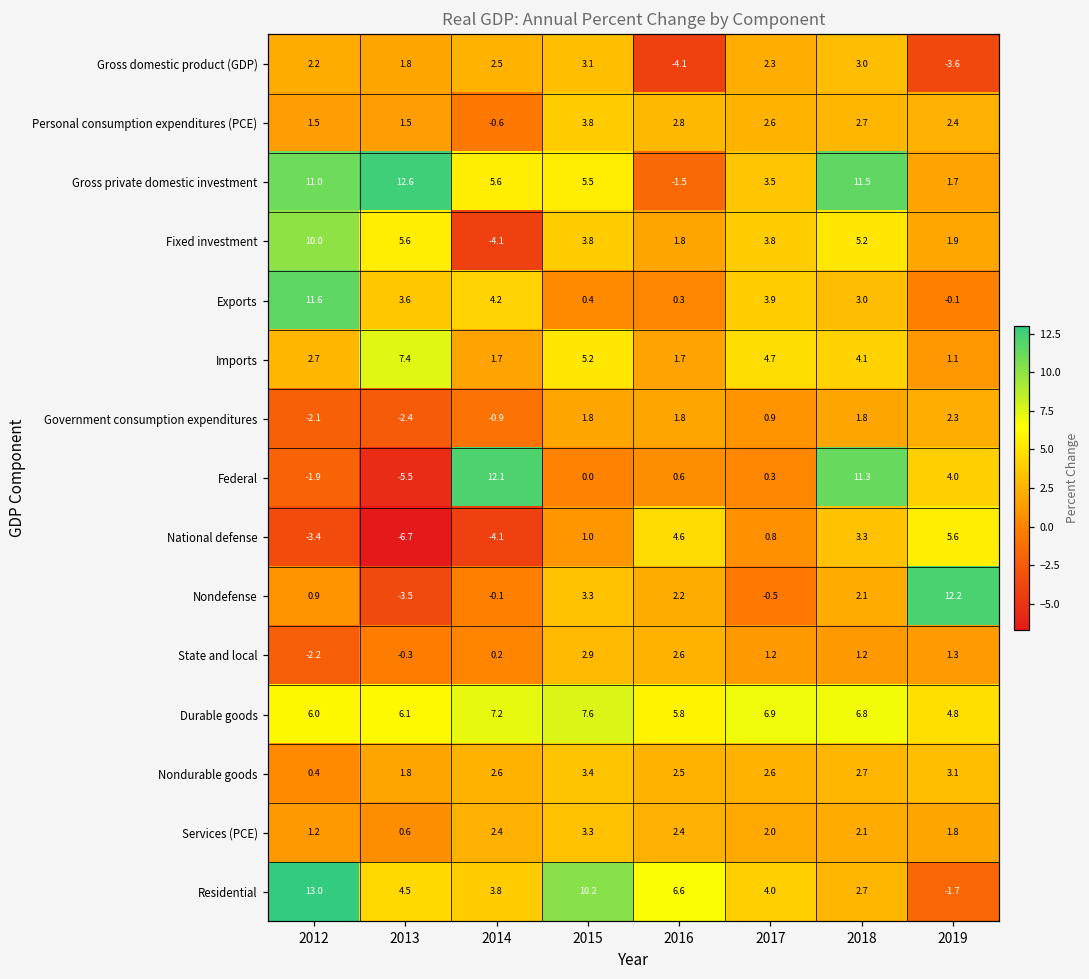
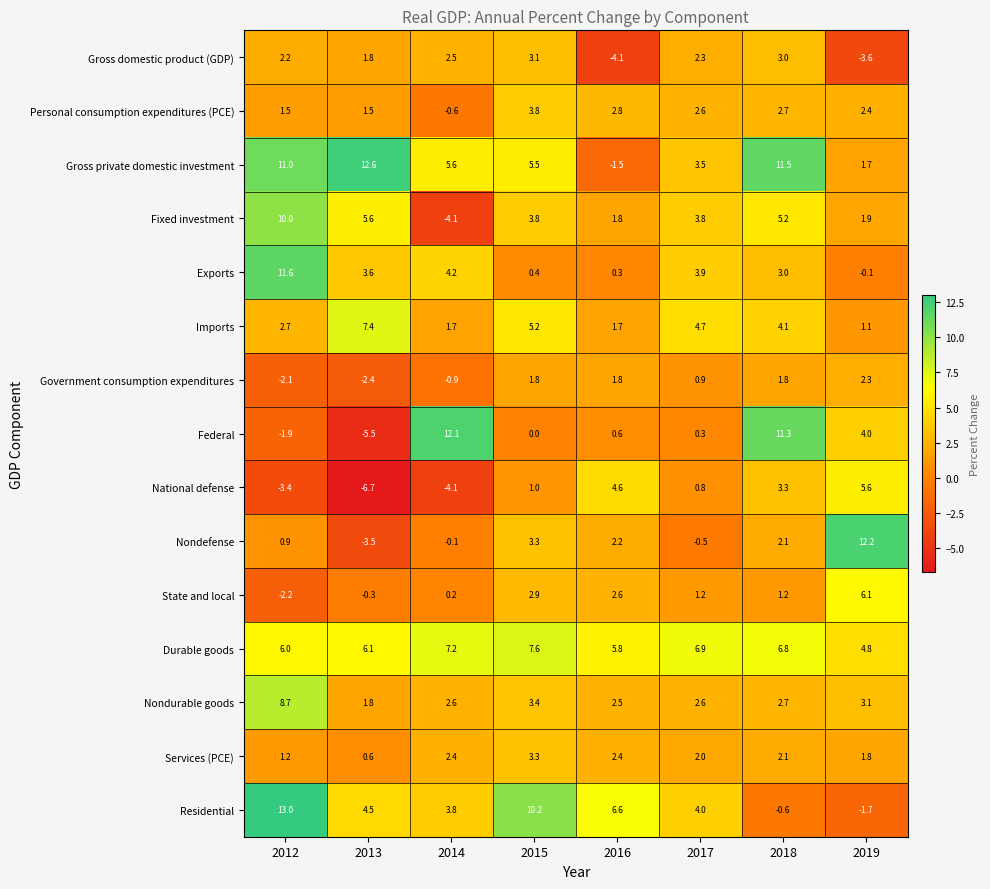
  {
    "Gross domestic product (GDP)": {
      "2012": 2.2,
      "2013": 1.8,
      "2014": 2.5,
      "2015": 3.1,
      "2016": -4.1,
      "2017": 2.3,
      "2018": 3.0,
      "2019": -3.6
    },
    "Personal consumption expenditures (PCE)": {
      "2012": 1.5,
      "2013": 1.5,
      "2014": -0.6,
      "2015": 3.8,
      "2016": 2.8,
      "2017": 2.6,
      "2018": 2.7,
      "2019": 2.4
    },
    "Gross private domestic investment": {
      "2012": 11.0,
      "2013": 12.6,
      "2014": 5.6,
      "2015": 5.5,
      "2016": -1.5,
      "2017": 3.5,
      "2018": 11.5,
      "2019": 1.7
    },
    "Fixed investment": {
      "2012": 10.0,
      "2013": 5.6,
      "2014": -4.1,
      "2015": 3.8,
      "2016": 1.8,
      "2017": 3.8,
      "2018": 5.2,
      "2019": 1.9
    },
    "Exports": {
      "2012": 11.6,
      "2013": 3.6,
      "2014": 4.2,
      "2015": 0.4,
      "2016": 0.3,
      "2017": 3.9,
      "2018": 3.0,
      "2019": -0.1
    },
    "Imports": {
      "2012": 2.7,
      "2013": 7.4,
      "2014": 1.7,
      "2015": 5.2,
      "2016": 1.7,
      "2017": 4.7,
      "2018": 4.1,
      "2019": 1.1
    },
    "Government consumption expenditures": {
      "2012": -2.1,
      "2013": -2.4,
      "2014": -0.9,
      "2015": 1.8,
      "2016": 1.8,
      "2017": 0.9,
      "2018": 1.8,
      "2019": 2.3
    },
    "Federal": {
      "2012": -1.9,
      "2013": -5.5,
      "2014": 12.1,
      "2015": 0.0,
      "2016": 0.6,
      "2017": 0.3,
      "2018": 11.3,
      "2019": 4.0
    },
    "National defense": {
      "2012": -3.4,
      "2013": -6.7,
      "2014": -4.1,
      "2015": 1.0,
      "2016": 4.6,
      "2017": 0.8,
      "2018": 3.3,
      "2019": 5.6
    },
    "Nondefense": {
      "2012": 0.9,
      "2013": -3.5,
      "2014": -0.1,
      "2015": 3.3,
      "2016": 2.2,
      "2017": -0.5,
      "2018": 2.1,
      "2019": 12.2
    },
    "State and local": {
      "2012": -2.2,
      "2013": -0.3,
      "2014": 0.2,
      "2015": 2.9,
      "2016": 2.6,
      "2017": 1.2,
      "2018": 1.2,
-     "2019": 1.3
+     "2019": 6.1
    },
    "Durable goods": {
      "2012": 6.0,
      "2013": 6.1,
      "2014": 7.2,
      "2015": 7.6,
      "2016": 5.8,
      "2017": 6.9,
      "2018": 6.8,
      "2019": 4.8
    },
    "Nondurable goods": {
-     "2012": 0.4,
+     "2012": 8.7,
      "2013": 1.8,
      "2014": 2.6,
      "2015": 3.4,
      "2016": 2.5,
      "2017": 2.6,
      "2018": 2.7,
      "2019": 3.1
    },
    "Services (PCE)": {
      "2012": 1.2,
      "2013": 0.6,
      "2014": 2.4,
      "2015": 3.3,
      "2016": 2.4,
      "2017": 2.0,
      "2018": 2.1,
      "2019": 1.8
    },
    "Residential": {
      "2012": 13.0,
      "2013": 4.5,
      "2014": 3.8,
      "2015": 10.2,
      "2016": 6.6,
      "2017": 4.0,
-     "2018": 2.7,
+     "2018": -0.6,
      "2019": -1.7
    }
  }
